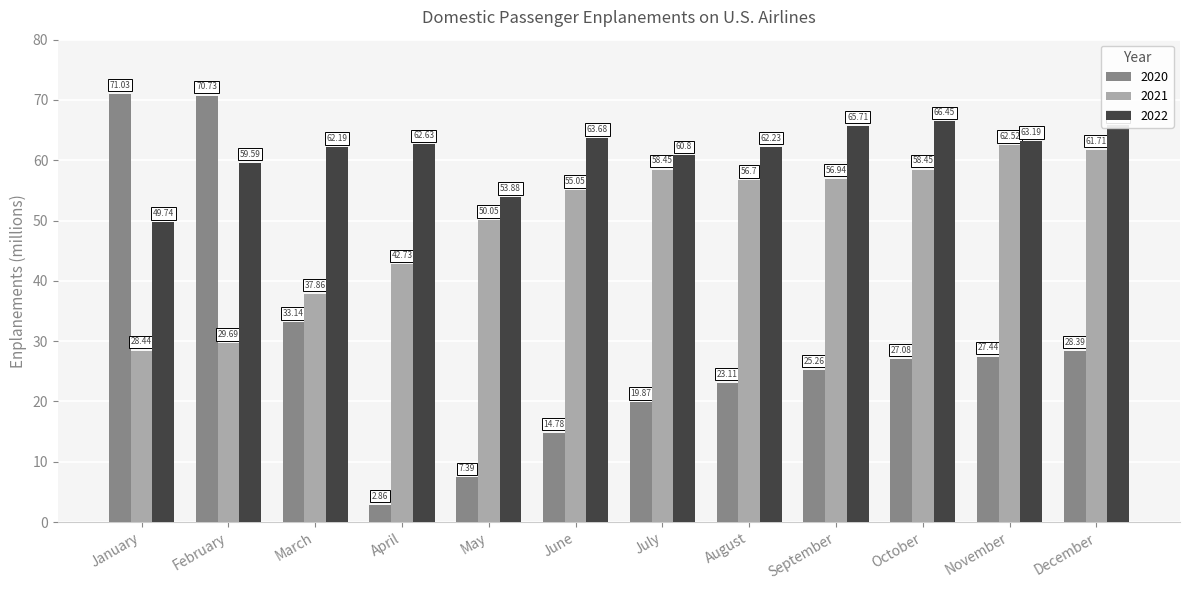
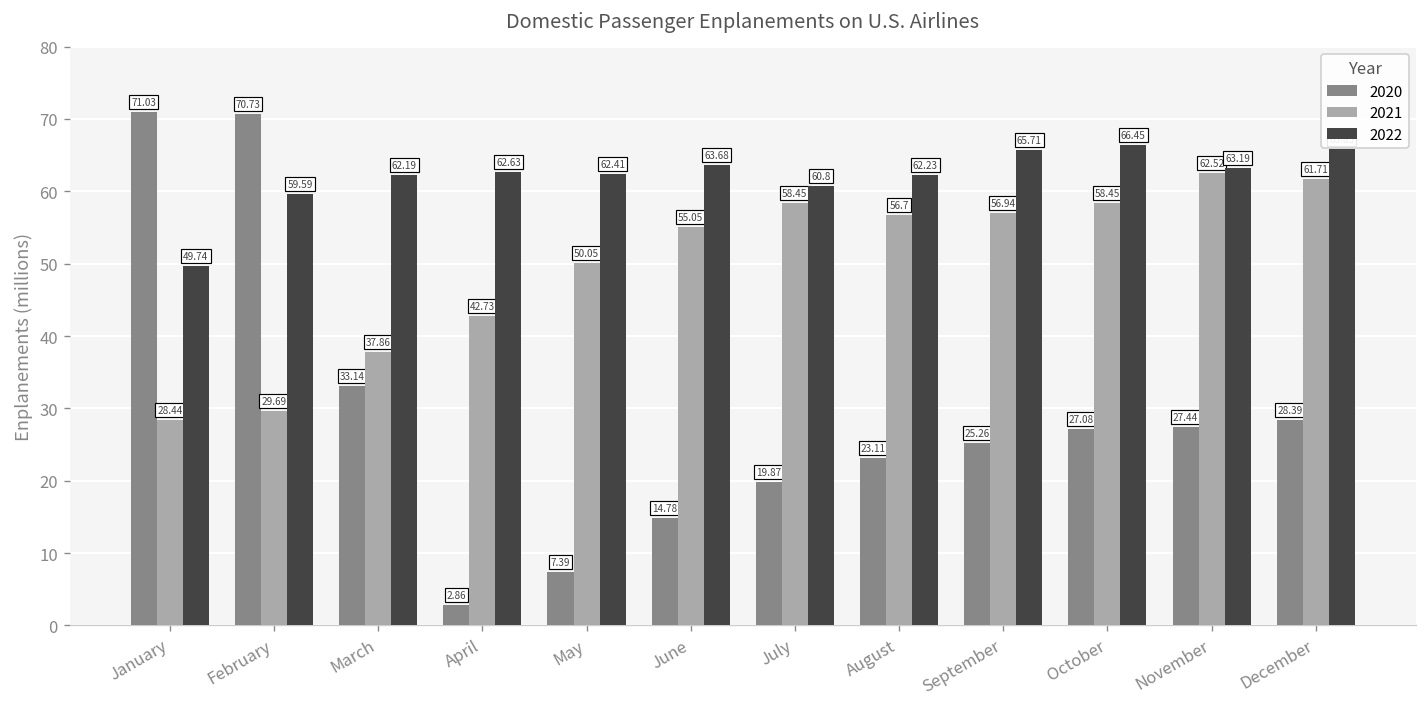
  {
    "2022": {
-     "May": 53.88
+     "May": 62.41
    }
  }
